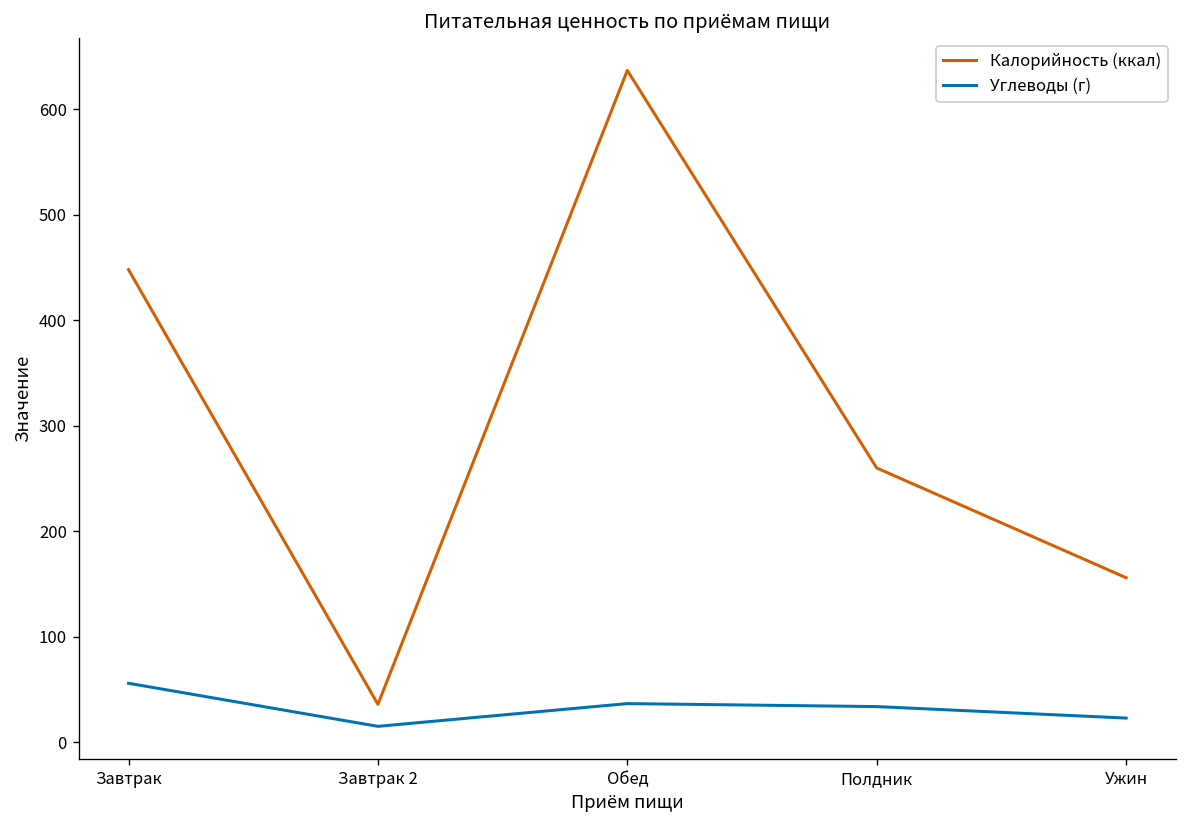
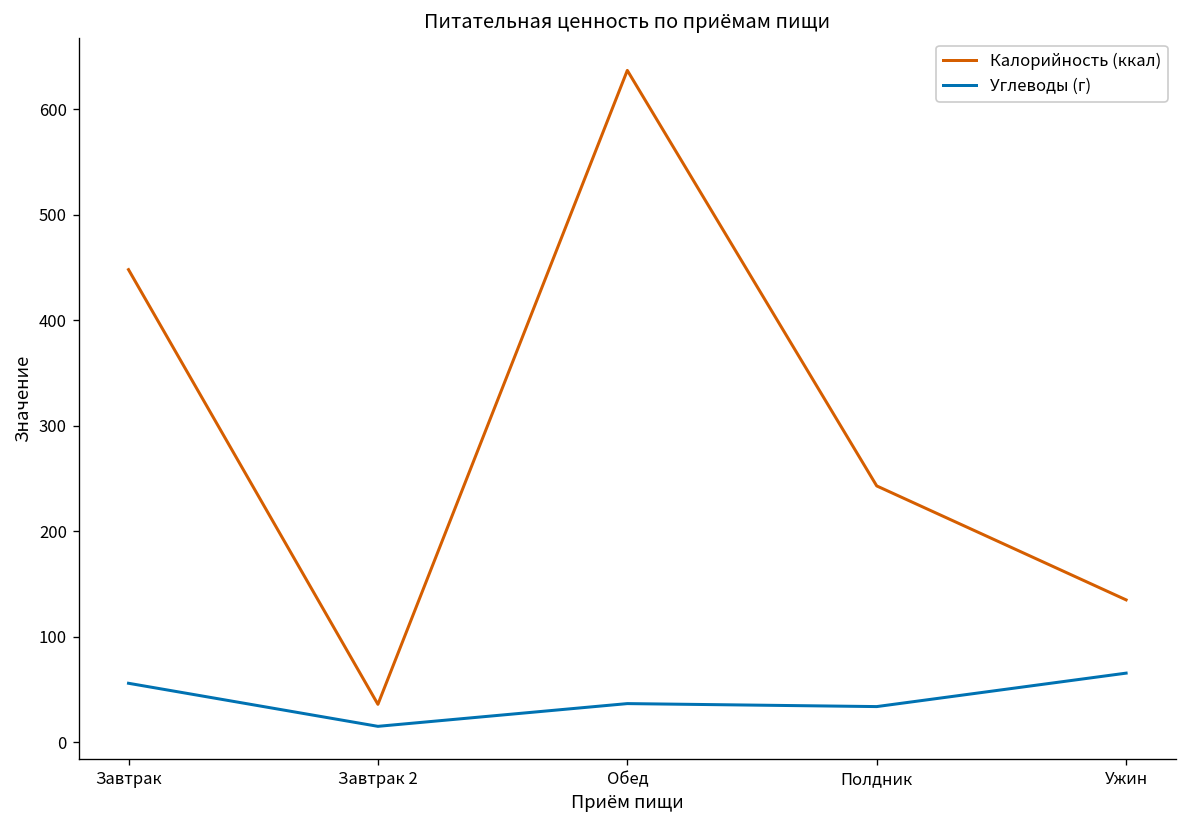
  {
    "Калорийность (ккал)": {
      "Завтрак": 450,
      "Завтрак 2": 40,
      "Обед": 640,
-     "Полдник": 260,
-     "Ужин": 160
+     "Полдник": 240,
+     "Ужин": 140
    },
    "Углеводы (г)": {
      "Завтрак": 60,
      "Завтрак 2": 20,
      "Обед": 40,
      "Полдник": 30,
-     "Ужин": 20
+     "Ужин": 70
    }
  }
